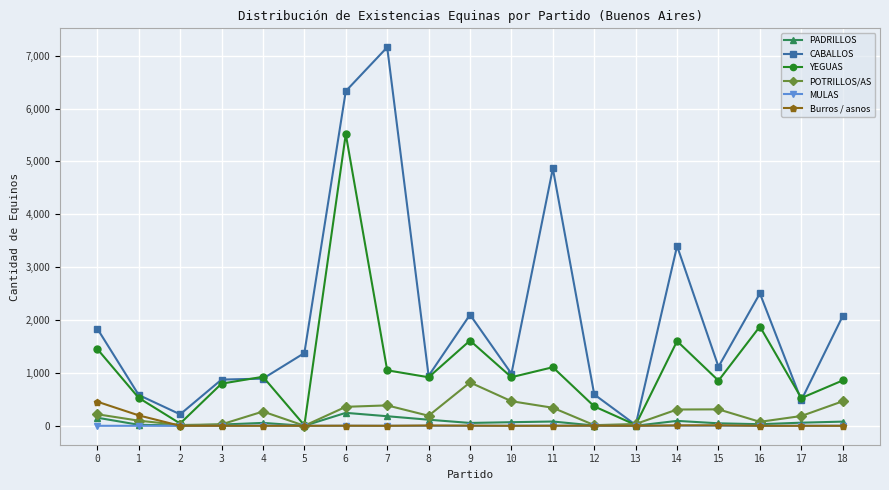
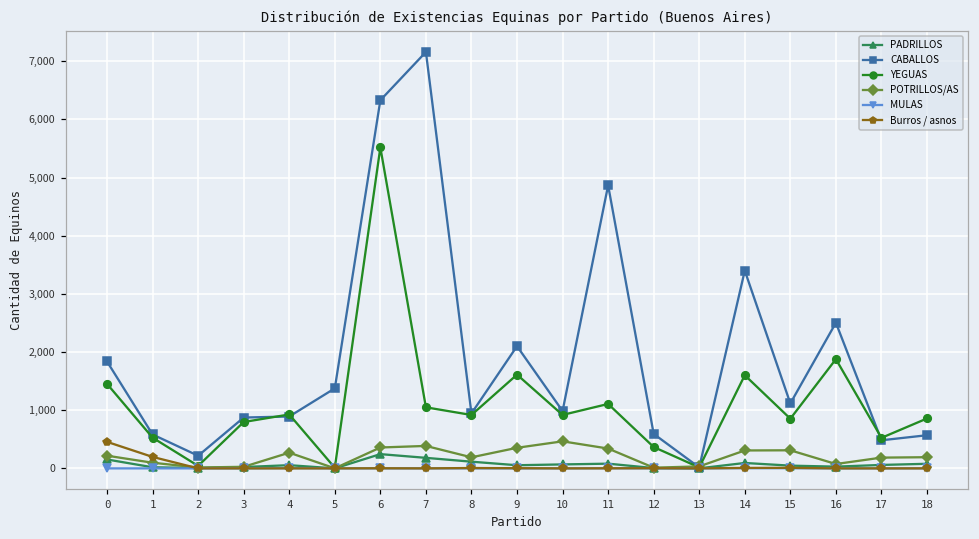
  {
    "CABALLOS": {
      "0": "1,800",
      "1": "600",
      "2": "200",
      "3": "900",
      "5": "1,400",
      "6": "6,300",
      "7": "7,200",
      "9": "2,100",
      "10": "1,000",
      "11": "4,900",
      "12": "600",
      "14": "3,400",
      "15": "1,100",
      "16": "2,500",
-     "18": "2,100"
+     "18": "600"
    },
    "POTRILLOS/AS": {
      "0": "200",
      "1": "100",
      "4": "300",
      "6": "400",
      "7": "400",
      "8": "200",
-     "9": "800",
+     "9": "400",
      "10": "500",
      "11": "300",
      "14": "300",
      "15": "300",
      "17": "200",
-     "18": "500"
+     "18": "200"
    },
    "MULAS": {
      "0": "0"
    },
    "Burros / asnos": {
      "0": "500",
      "1": "200"
    }
  }
